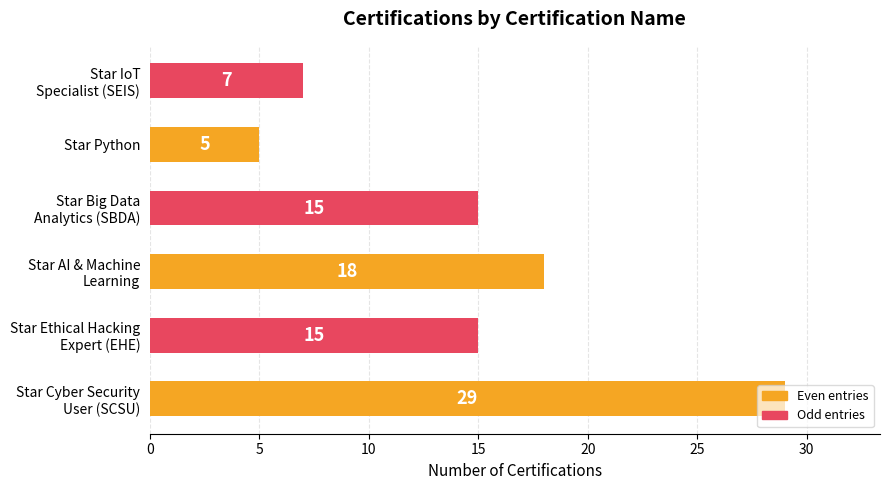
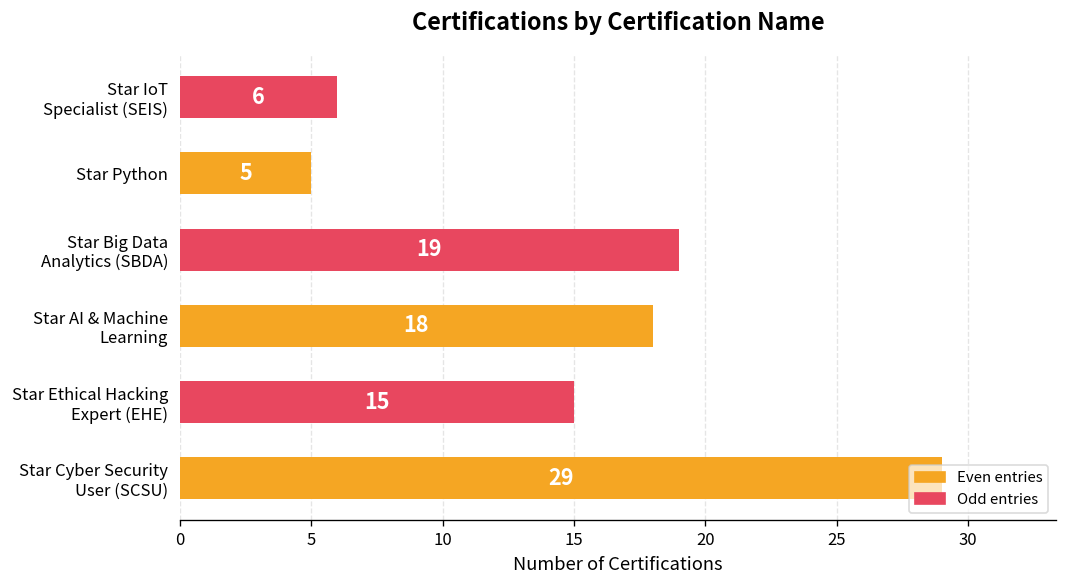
  {
-   "Star IoT Specialist (SEIS)": 7,
+   "Star IoT Specialist (SEIS)": 6,
    "Star Python": 5,
-   "Star Big Data Analytics (SBDA)": 15,
+   "Star Big Data Analytics (SBDA)": 19,
    "Star AI & Machine Learning": 18,
    "Star Ethical Hacking Expert (EHE)": 15
  }
